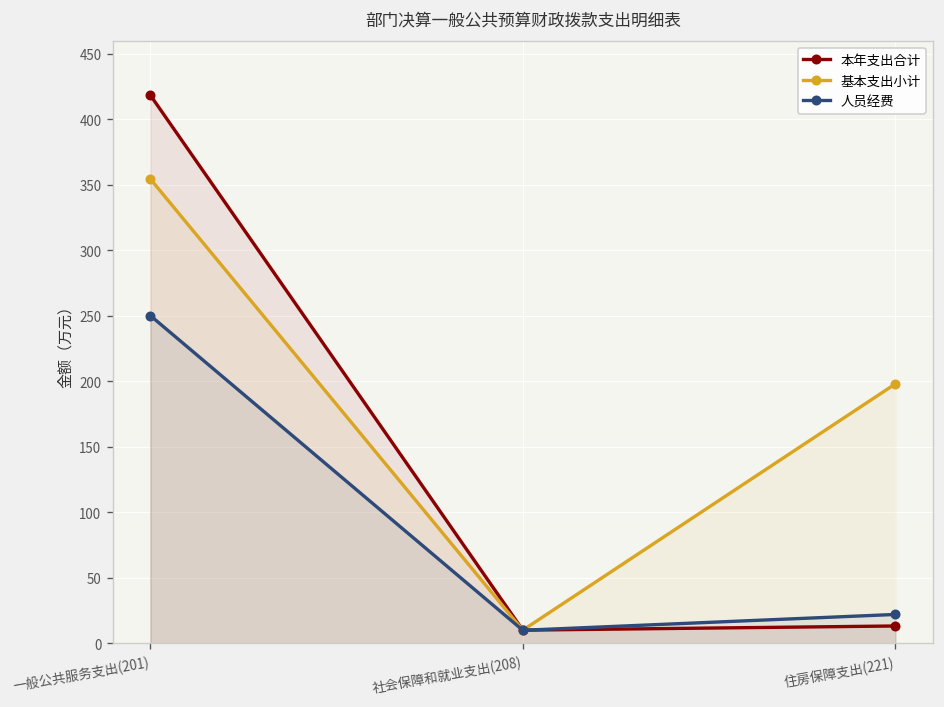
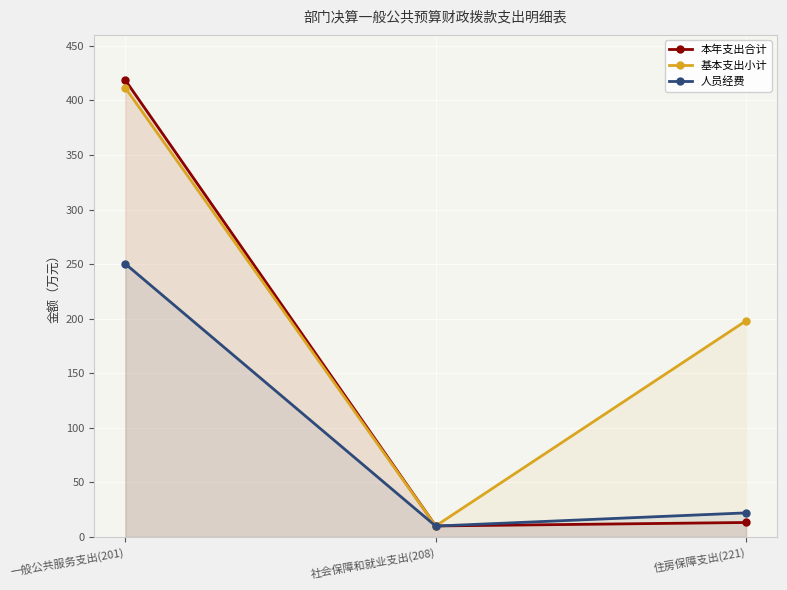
  {
    "本年支出合计": {
      "一般公共服务支出(201)": 419,
      "住房保障支出(221)": 13
    },
    "基本支出小计": {
-     "一般公共服务支出(201)": 355,
+     "一般公共服务支出(201)": 412,
      "住房保障支出(221)": 198
    },
    "人员经费": {
      "一般公共服务支出(201)": 250,
      "住房保障支出(221)": 22
    }
  }
